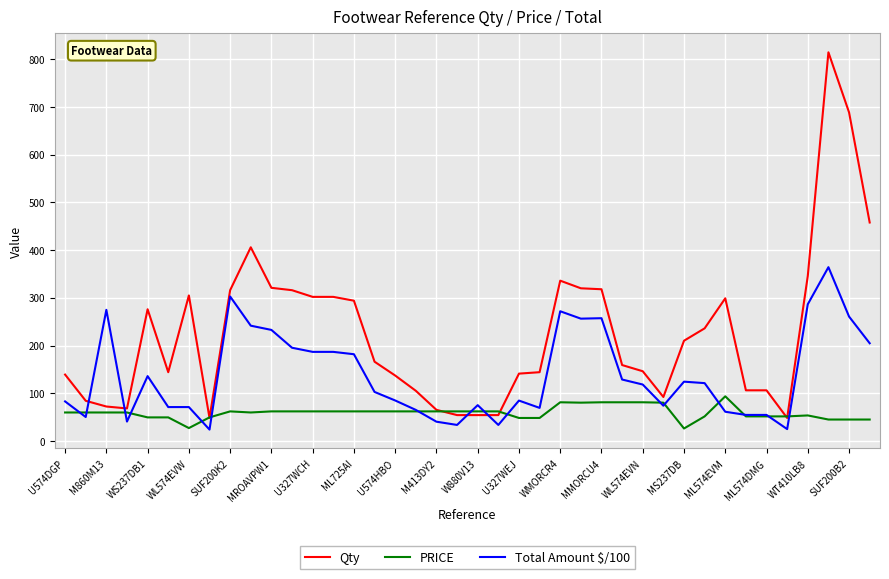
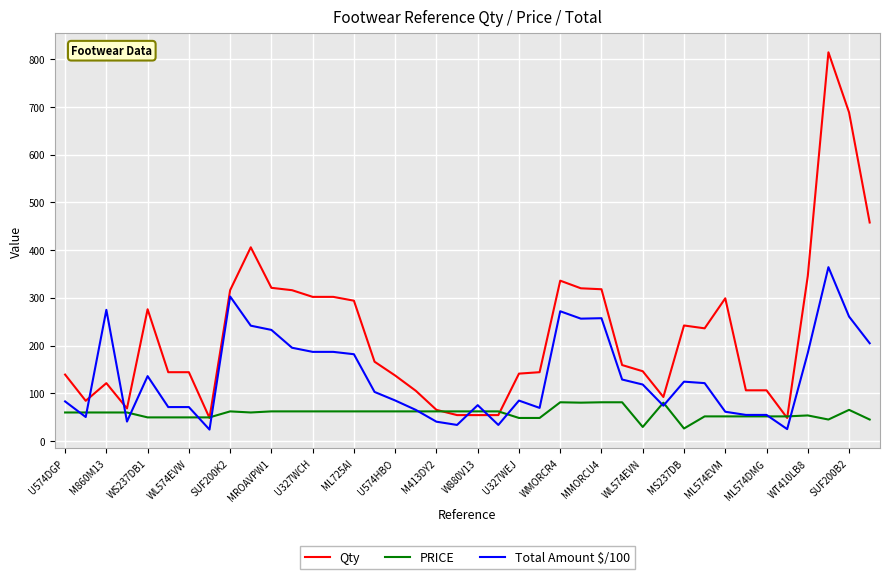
  {
    "Qty": {
      "U574DGP": 140,
-     "M860M13": 70,
+     "M860M13": 120,
      "WS237DB1": 280,
-     "WL574EVW": 310,
+     "WL574EVW": 140,
      "SUF200K2": 320,
      "MROAVPW1": 320,
      "U327WCH": 300,
      "ML725AI": 290,
      "U574HBO": 140,
      "W880V13": 50,
      "U327WEJ": 140,
      "WMORCR4": 340,
      "MMORCU4": 320,
      "WL574EVN": 150,
-     "MS237DB": 210,
+     "MS237DB": 240,
      "ML574EVM": 300,
      "ML574DMG": 110,
      "WT410LB8": 350,
      "SUF200B2": 690
    },
    "PRICE": {
      "U574DGP": 60,
      "M860M13": 60,
      "WS237DB1": 50,
-     "WL574EVW": 30,
+     "WL574EVW": 50,
      "SUF200K2": 60,
      "MROAVPW1": 60,
      "U327WCH": 60,
      "ML725AI": 60,
      "U574HBO": 60,
      "W880V13": 60,
      "U327WEJ": 50,
      "WMORCR4": 80,
      "MMORCU4": 80,
-     "WL574EVN": 80,
+     "WL574EVN": 30,
      "MS237DB": 30,
-     "ML574EVM": 90,
+     "ML574EVM": 50,
      "WT410LB8": 50,
-     "SUF200B2": 40
+     "SUF200B2": 70
    },
    "Total Amount $/100": {
      "U574DGP": 80,
      "M860M13": 270,
      "WS237DB1": 140,
      "WL574EVW": 70,
      "SUF200K2": 300,
      "MROAVPW1": 230,
      "U327WCH": 190,
      "ML725AI": 180,
      "U574HBO": 80,
      "M413DY2": 40,
      "W880V13": 70,
      "U327WEJ": 80,
      "WMORCR4": 270,
      "MMORCU4": 260,
      "WL574EVN": 120,
      "MS237DB": 120,
      "ML574EVM": 60,
-     "WT410LB8": 290,
+     "WT410LB8": 180,
      "SUF200B2": 260
    }
  }
